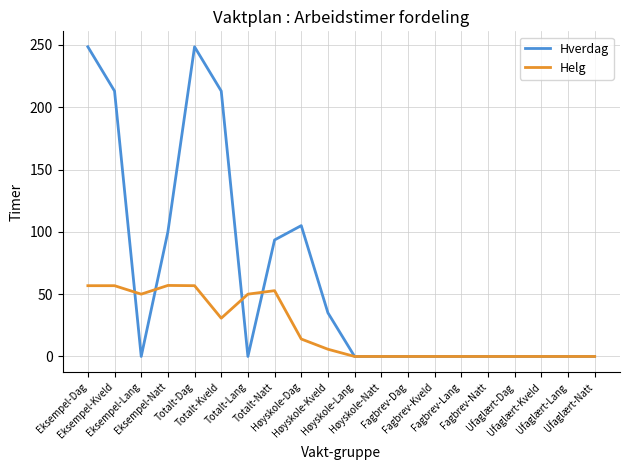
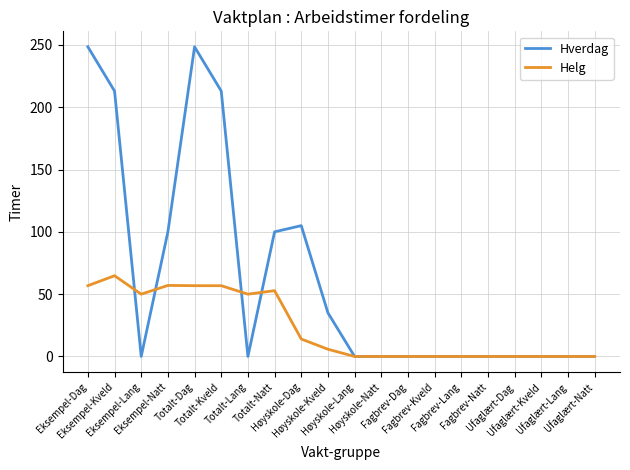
  {
    "Hverdag": {
      "Eksempel-Dag": 249,
      "Eksempel-Kveld": 213,
      "Eksempel-Lang": 0,
      "Eksempel-Natt": 100,
      "Totalt-Dag": 249,
      "Totalt-Kveld": 213,
      "Totalt-Lang": 0,
-     "Totalt-Natt": 94,
+     "Totalt-Natt": 100,
      "Høyskole-Dag": 105,
      "Høyskole-Kveld": 35
    },
    "Helg": {
      "Eksempel-Dag": 57,
-     "Eksempel-Kveld": 57,
+     "Eksempel-Kveld": 65,
      "Eksempel-Lang": 50,
      "Eksempel-Natt": 57,
      "Totalt-Dag": 57,
-     "Totalt-Kveld": 31,
+     "Totalt-Kveld": 57,
      "Totalt-Lang": 50,
      "Totalt-Natt": 53,
      "Høyskole-Dag": 14,
      "Høyskole-Kveld": 6
    }
  }
